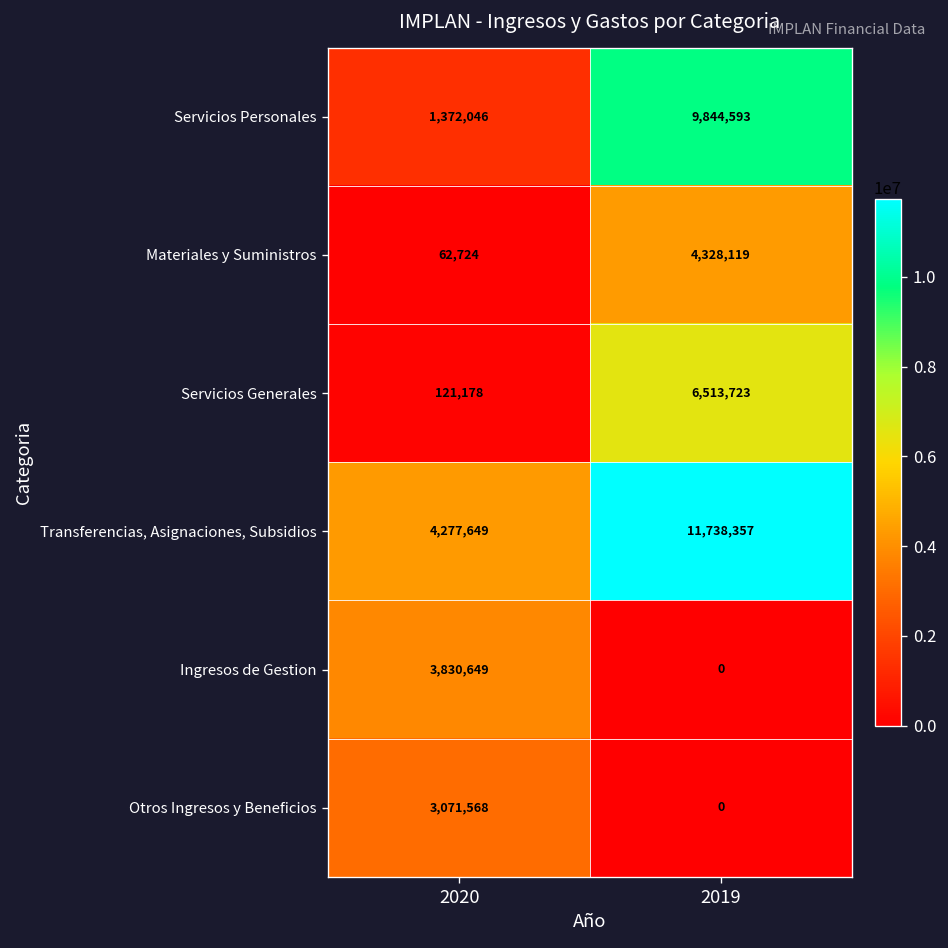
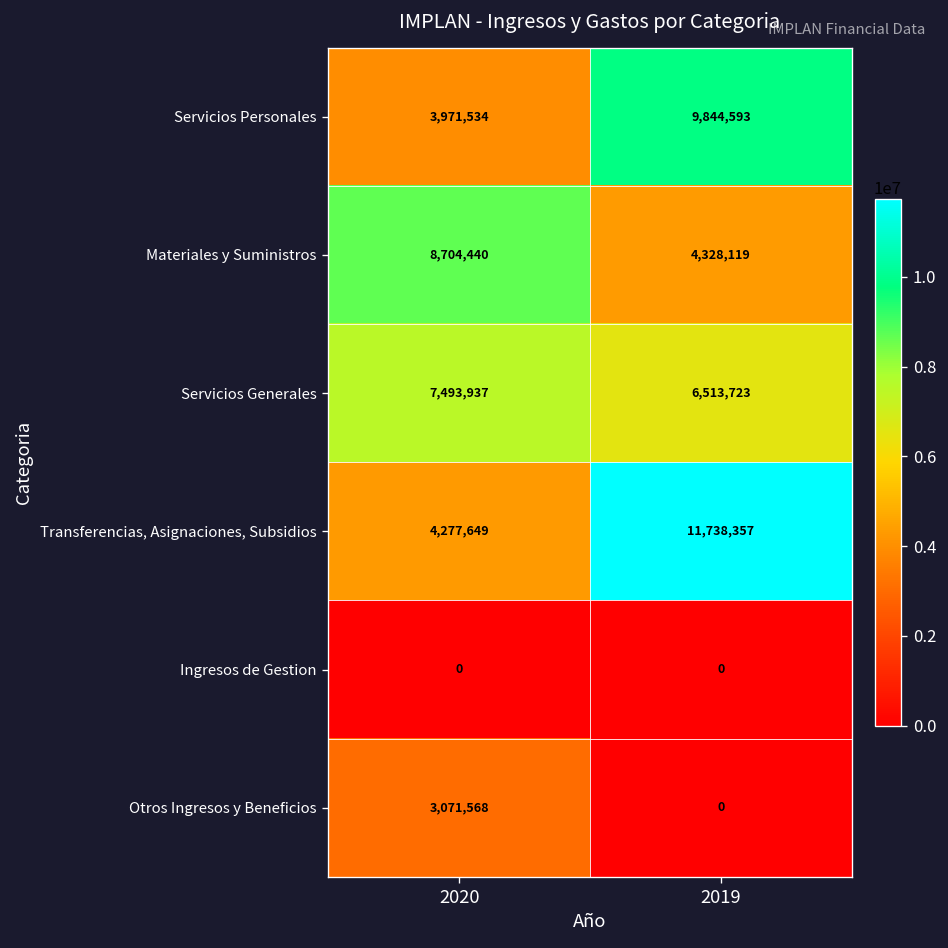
  {
    "Servicios Personales": {
-     "2020": "1,372,046",
+     "2020": "3,971,534",
      "2019": "9,844,593"
    },
    "Materiales y Suministros": {
-     "2020": "62,724",
+     "2020": "8,704,440",
      "2019": "4,328,119"
    },
    "Servicios Generales": {
-     "2020": "121,178",
+     "2020": "7,493,937",
      "2019": "6,513,723"
    },
    "Transferencias, Asignaciones, Subsidios": {
      "2020": "4,277,649",
      "2019": "11,738,357"
    },
    "Ingresos de Gestion": {
-     "2020": "3,830,649",
+     "2020": "0",
      "2019": "0"
    },
    "Otros Ingresos y Beneficios": {
      "2020": "3,071,568",
      "2019": "0"
    }
  }
